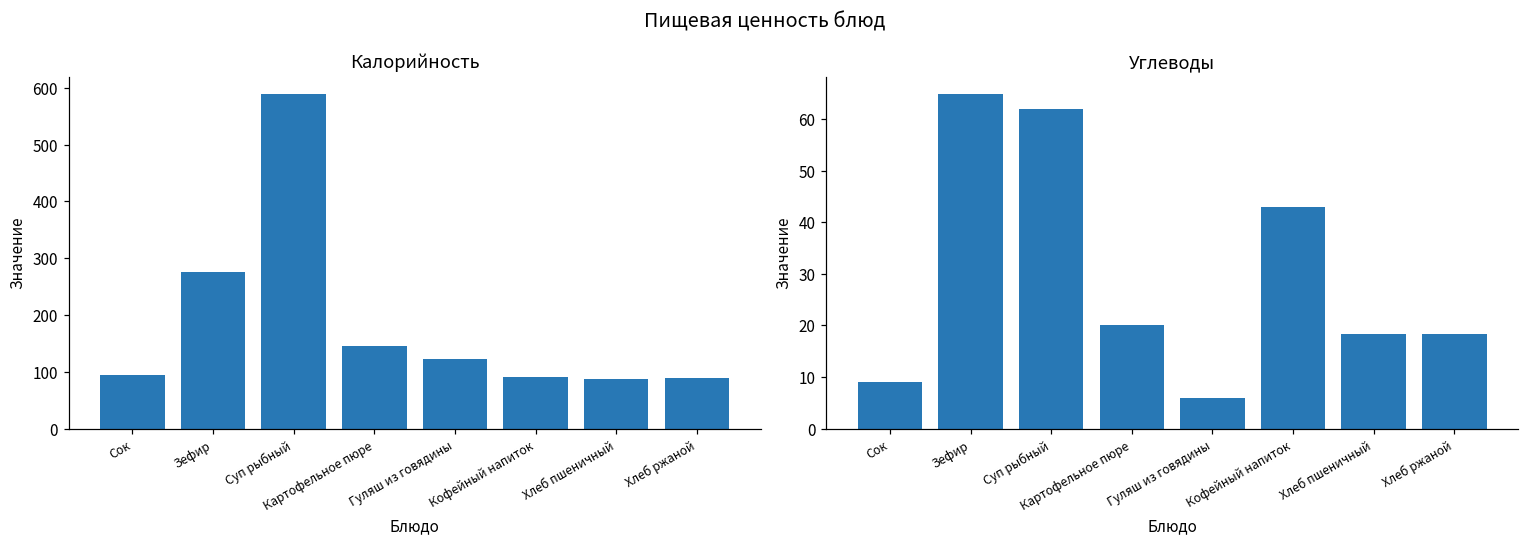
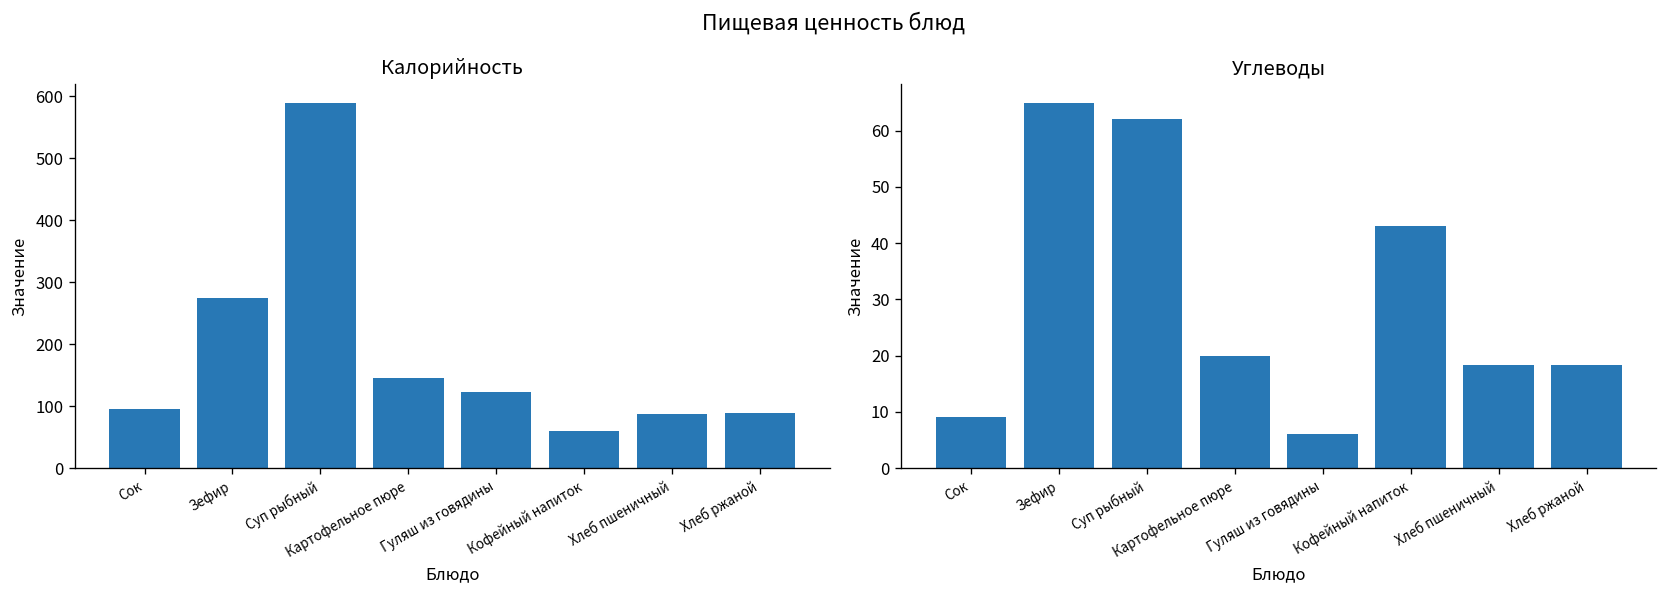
  {
    "Калорийность": {
      "Сок": 100,
      "Зефир": 280,
      "Суп рыбный": 590,
      "Картофельное пюре": 150,
      "Гуляш из говядины": 120,
-     "Кофейный напиток": 90,
+     "Кофейный напиток": 60,
      "Хлеб пшеничный": 90,
      "Хлеб ржаной": 90
    },
    "Углеводы": {
      "Сок": 9,
      "Зефир": 65,
      "Суп рыбный": 62,
      "Картофельное пюре": 20,
      "Гуляш из говядины": 6,
      "Кофейный напиток": 43,
      "Хлеб пшеничный": 18,
      "Хлеб ржаной": 18
    }
  }
